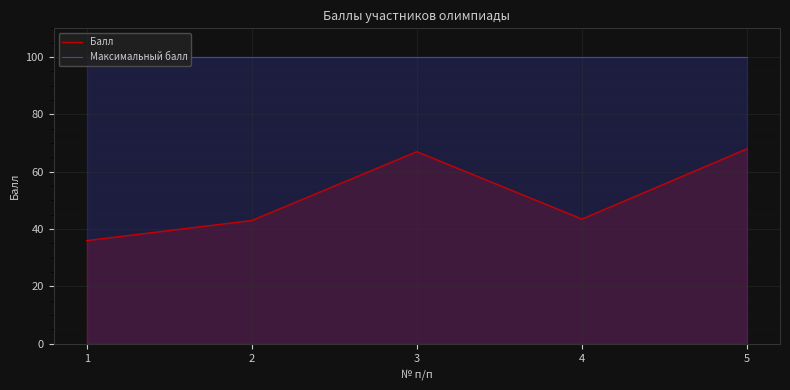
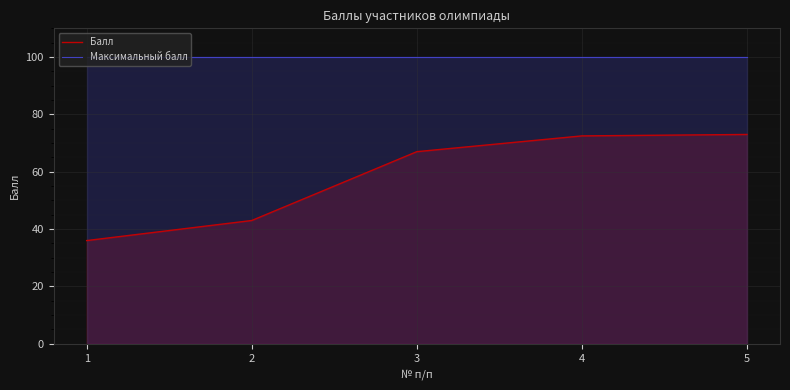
  {
    "Балл": {
      "1": 36,
      "2": 43,
      "3": 67,
-     "4": 44,
-     "5": 68
+     "4": 73,
+     "5": 73
    },
    "Максимальный балл": {
      "2": 100,
      "3": 100,
      "4": 100,
      "5": 100
    }
  }
